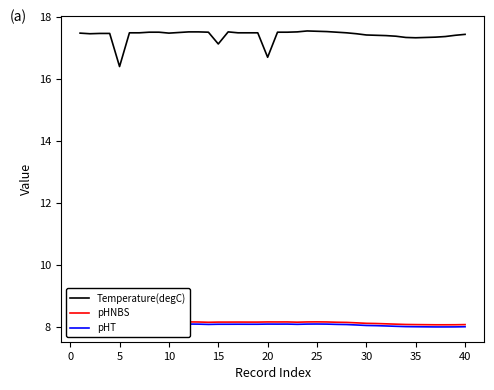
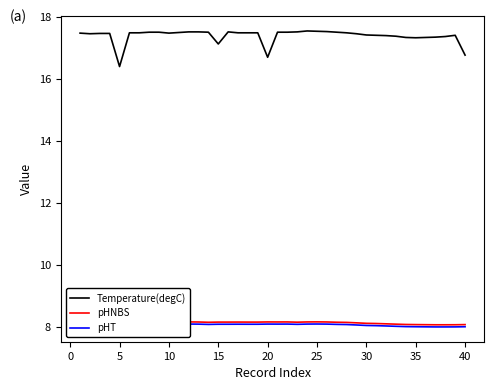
  {
    "Temperature(degC)": {
      "5": 16.4,
      "10": 17.5,
      "15": 17.1,
      "20": 16.7,
      "25": 17.5,
      "30": 17.4,
      "35": 17.3,
-     "40": 17.4
+     "40": 16.8
    }
  }
